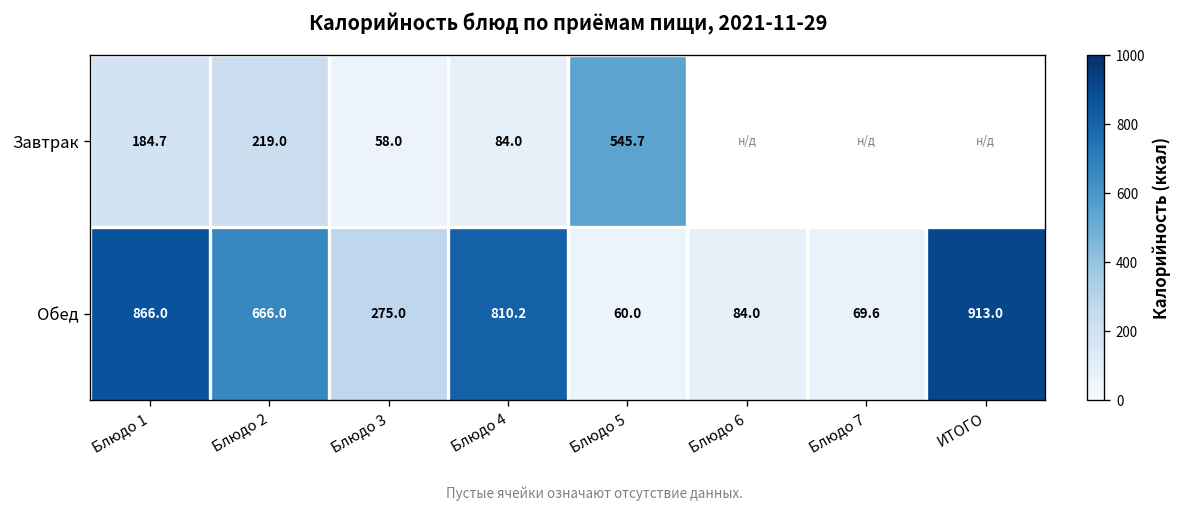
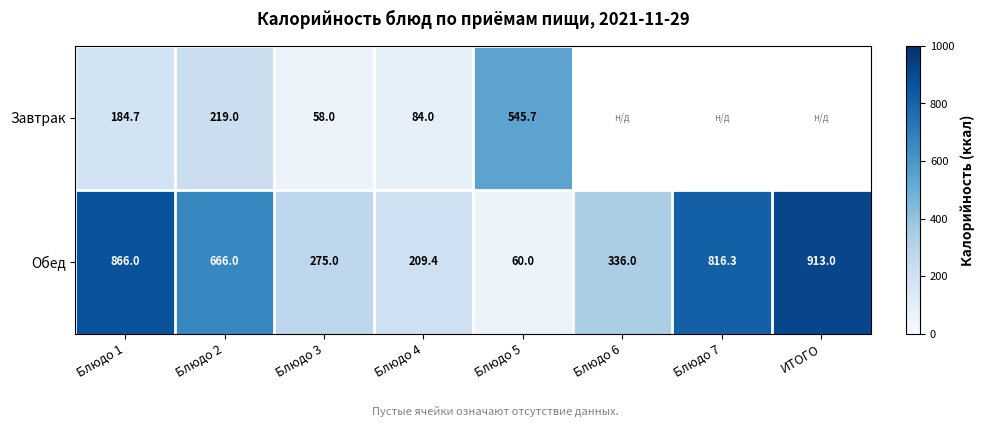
  {
    "Завтрак": {
      "Блюдо 1": 184.7,
      "Блюдо 2": 219.0,
      "Блюдо 3": 58.0,
      "Блюдо 4": 84.0,
      "Блюдо 5": 545.7
    },
    "Обед": {
      "Блюдо 1": 866.0,
      "Блюдо 2": 666.0,
      "Блюдо 3": 275.0,
-     "Блюдо 4": 810.2,
+     "Блюдо 4": 209.4,
      "Блюдо 5": 60.0,
-     "Блюдо 6": 84.0,
-     "Блюдо 7": 69.6,
+     "Блюдо 6": 336.0,
+     "Блюдо 7": 816.3,
      "ИТОГО": 913.0
    }
  }
